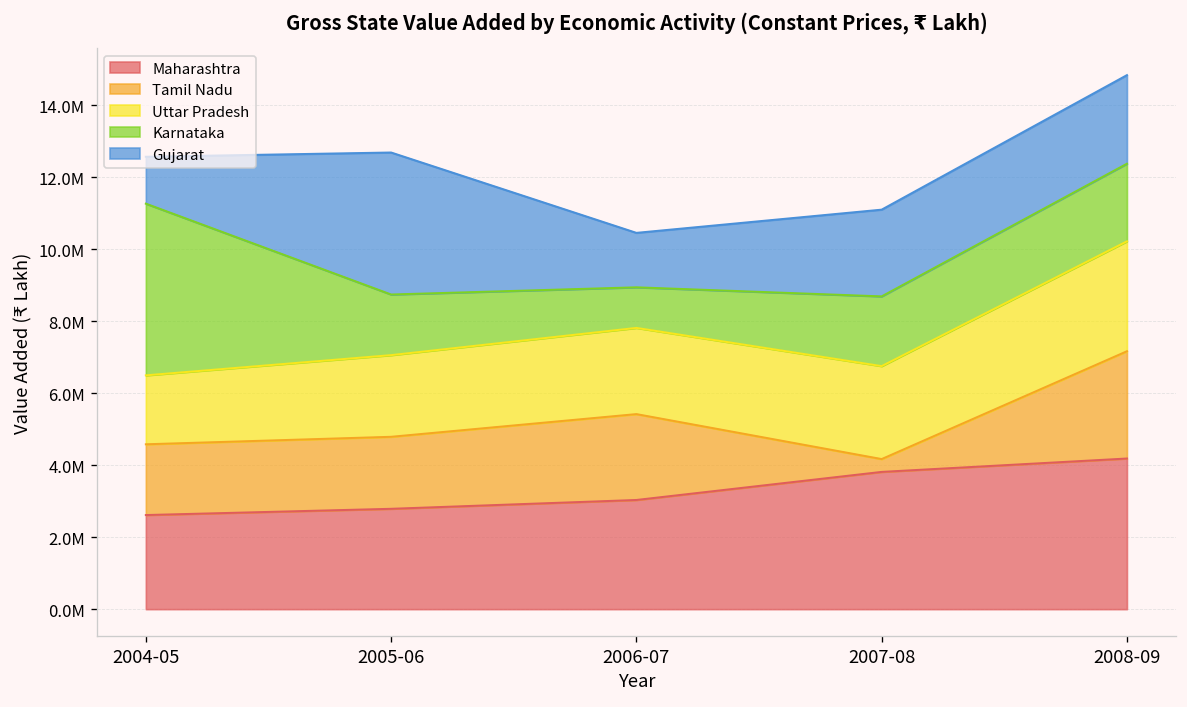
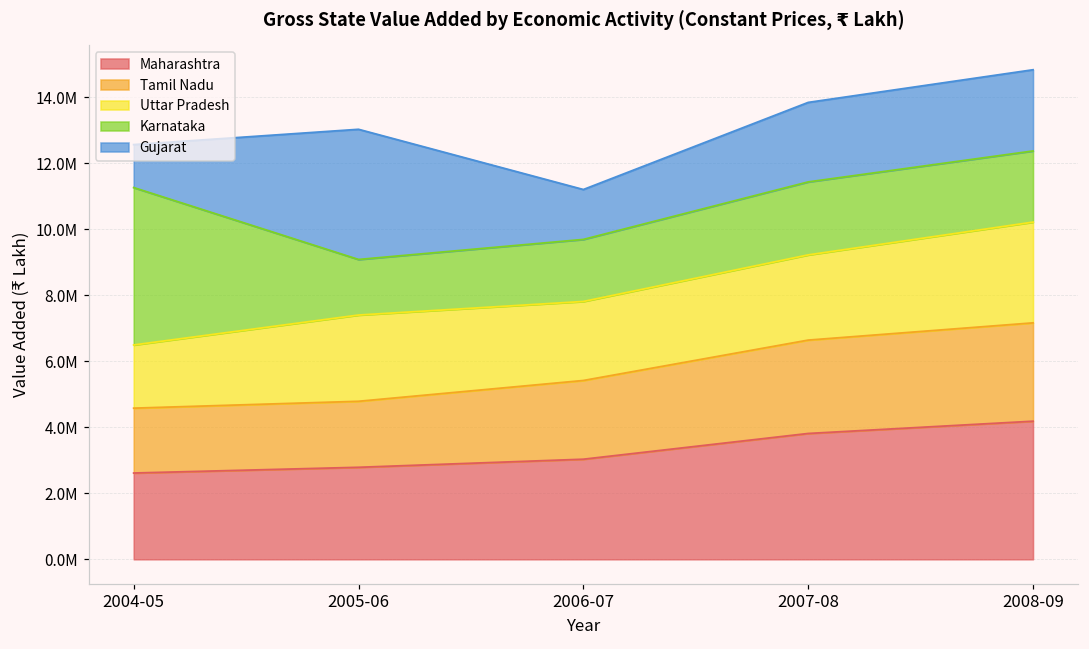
  {
    "Maharashtra": {
      "2004-05": 2600000,
      "2005-06": 2800000,
      "2006-07": 3000000,
      "2007-08": 3800000,
      "2008-09": 4200000
    },
    "Tamil Nadu": {
      "2004-05": 2000000,
      "2005-06": 2000000,
      "2006-07": 2400000,
-     "2007-08": 400000,
+     "2007-08": 2800000,
      "2008-09": 3000000
    },
    "Uttar Pradesh": {
      "2004-05": 1900000,
-     "2005-06": 2300000,
+     "2005-06": 2600000,
      "2006-07": 2400000,
      "2007-08": 2600000,
      "2008-09": 3100000
    },
    "Karnataka": {
      "2004-05": 4800000,
      "2005-06": 1700000,
-     "2006-07": 1100000,
-     "2007-08": 1900000,
+     "2006-07": 1900000,
+     "2007-08": 2200000,
      "2008-09": 2200000
    },
    "Gujarat": {
      "2005-06": 3900000,
      "2006-07": 1500000,
      "2007-08": 2400000,
      "2008-09": 2500000
    }
  }
